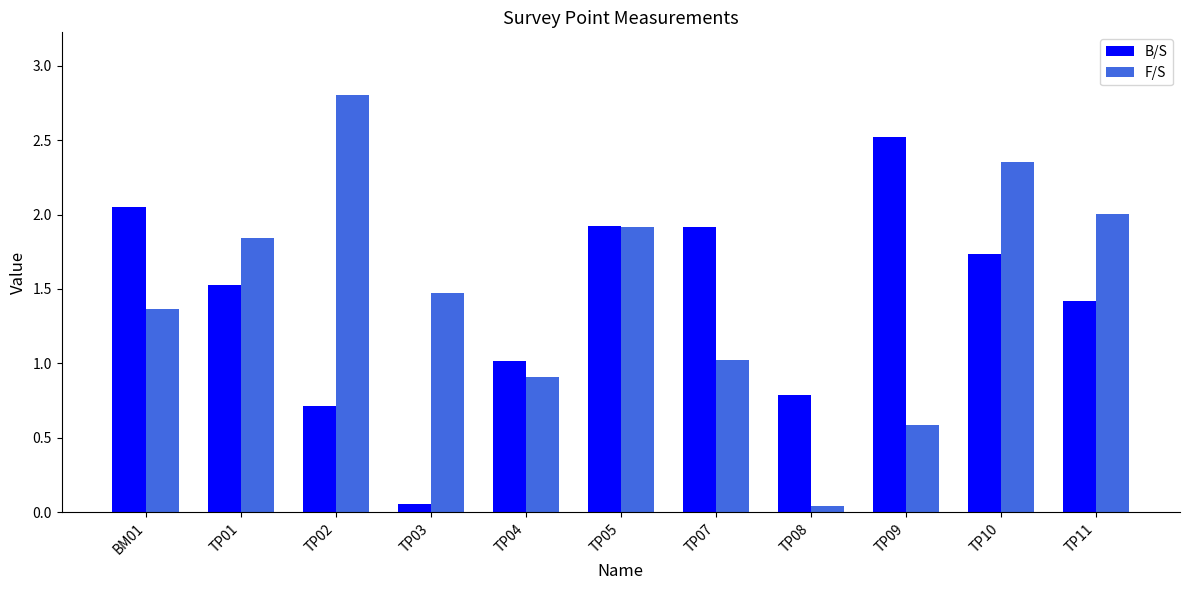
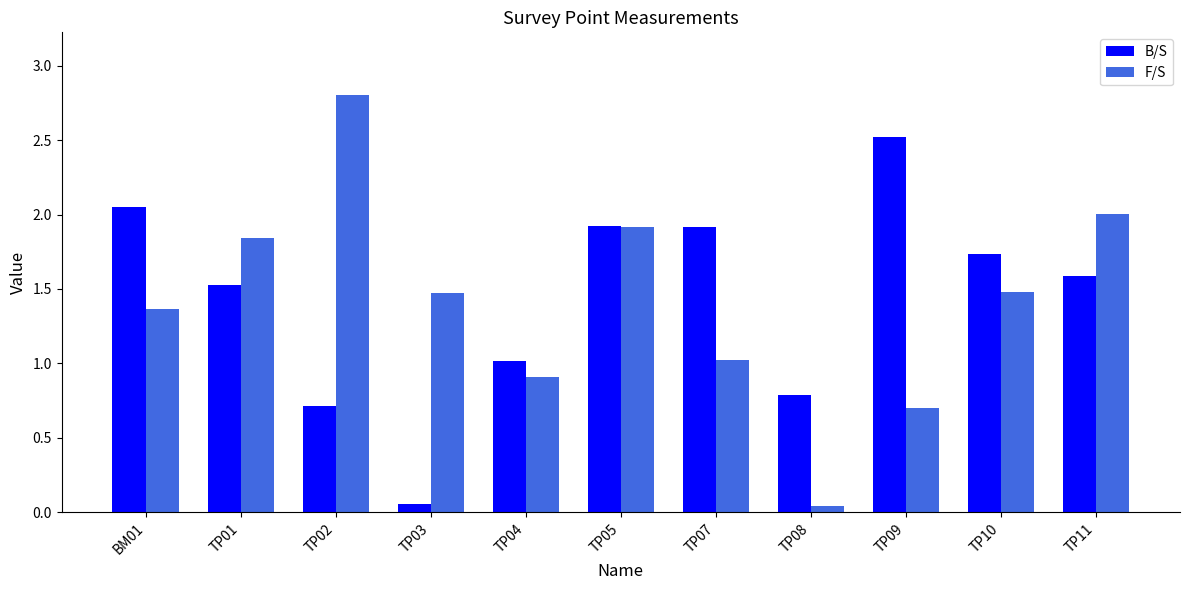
  {
    "B/S": {
      "BM01": 2.05,
      "TP01": 1.52,
      "TP02": 0.72,
      "TP03": 0.05,
      "TP04": 1.02,
      "TP05": 1.92,
      "TP07": 1.92,
      "TP08": 0.79,
      "TP09": 2.52,
      "TP10": 1.73,
-     "TP11": 1.42
+     "TP11": 1.59
    },
    "F/S": {
      "BM01": 1.37,
      "TP01": 1.84,
      "TP02": 2.80,
      "TP03": 1.47,
      "TP04": 0.91,
      "TP05": 1.92,
      "TP07": 1.03,
      "TP08": 0.04,
-     "TP09": 0.58,
-     "TP10": 2.35,
+     "TP09": 0.70,
+     "TP10": 1.48,
      "TP11": 2.00
    }
  }
